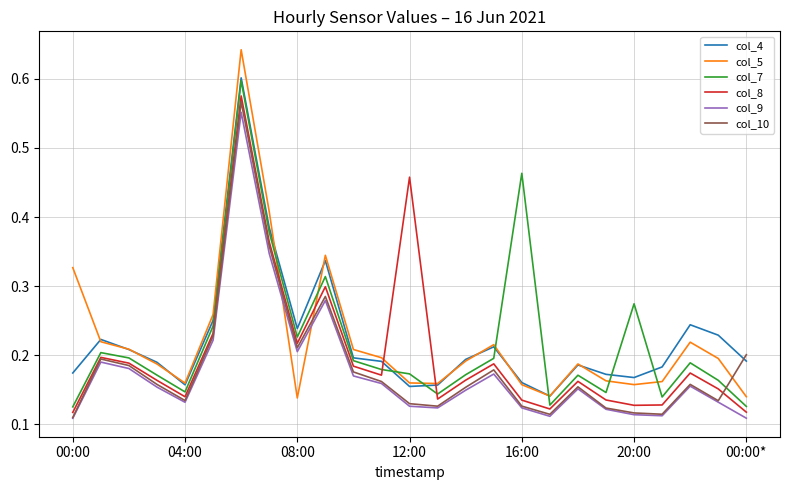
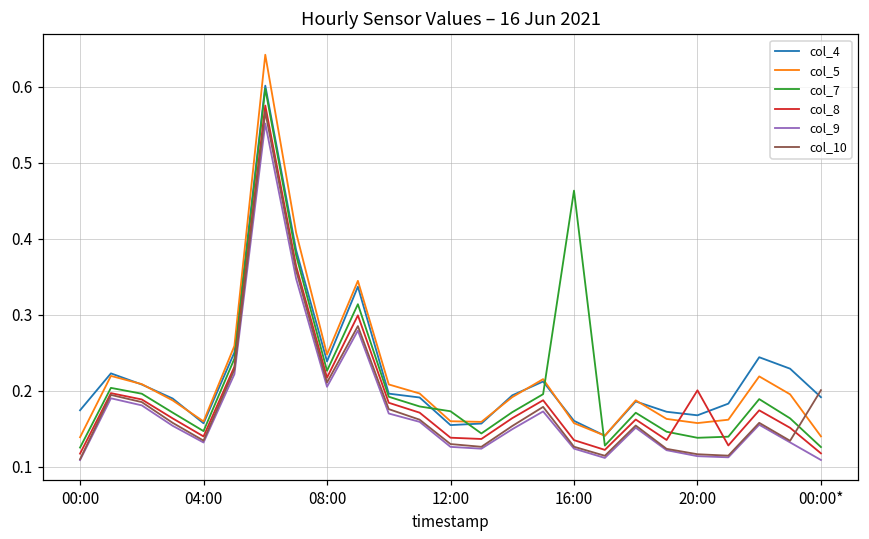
  {
    "col_4": {
      "00:00": 0.17,
      "08:00": 0.24,
      "12:00": 0.15,
      "20:00": 0.17,
      "00:00*": 0.19
    },
    "col_5": {
-     "00:00": 0.33,
-     "08:00": 0.14,
+     "00:00": 0.14,
+     "08:00": 0.25,
      "12:00": 0.16,
      "20:00": 0.16,
      "00:00*": 0.14
    },
    "col_7": {
      "00:00": 0.13,
      "04:00": 0.15,
      "08:00": 0.23,
      "12:00": 0.17,
      "16:00": 0.46,
-     "20:00": 0.27,
+     "20:00": 0.14,
      "00:00*": 0.13
    },
    "col_8": {
      "00:00": 0.12,
      "04:00": 0.14,
      "08:00": 0.22,
-     "12:00": 0.46,
+     "12:00": 0.14,
      "16:00": 0.13,
-     "20:00": 0.13,
+     "20:00": 0.20,
      "00:00*": 0.12
    },
    "col_9": {
      "08:00": 0.21,
      "00:00*": 0.11
    },
    "col_10": {
      "08:00": 0.21,
      "00:00*": 0.20
    }
  }
